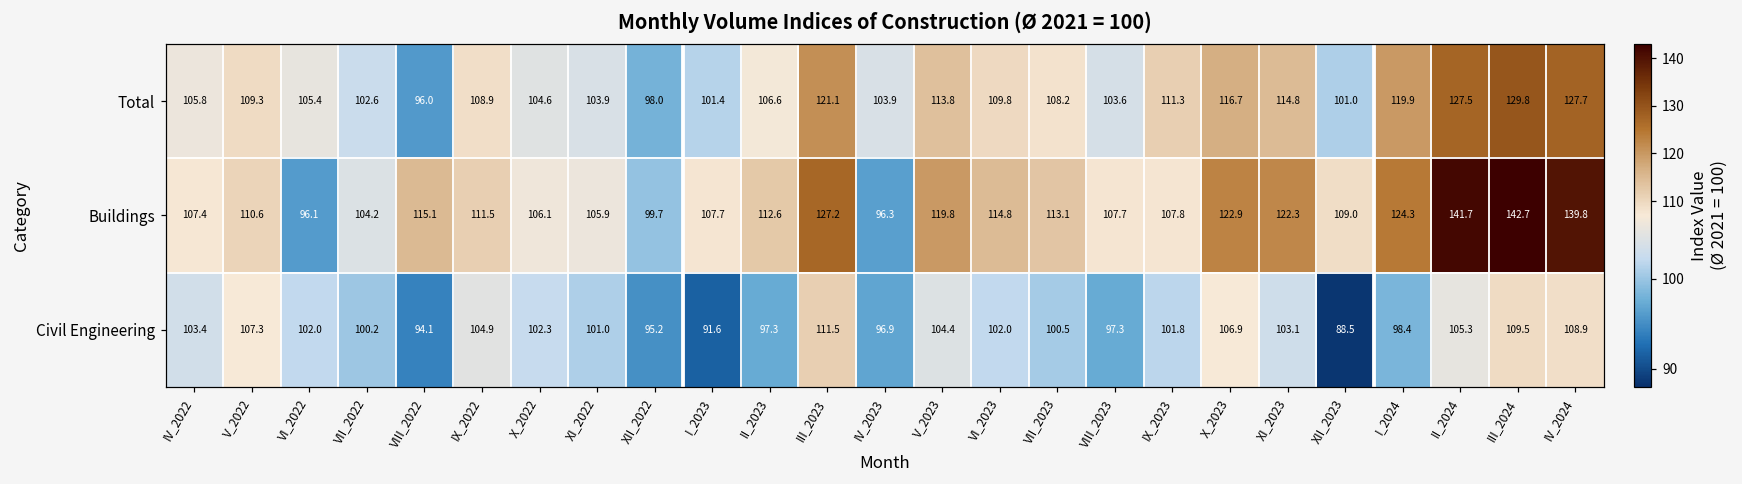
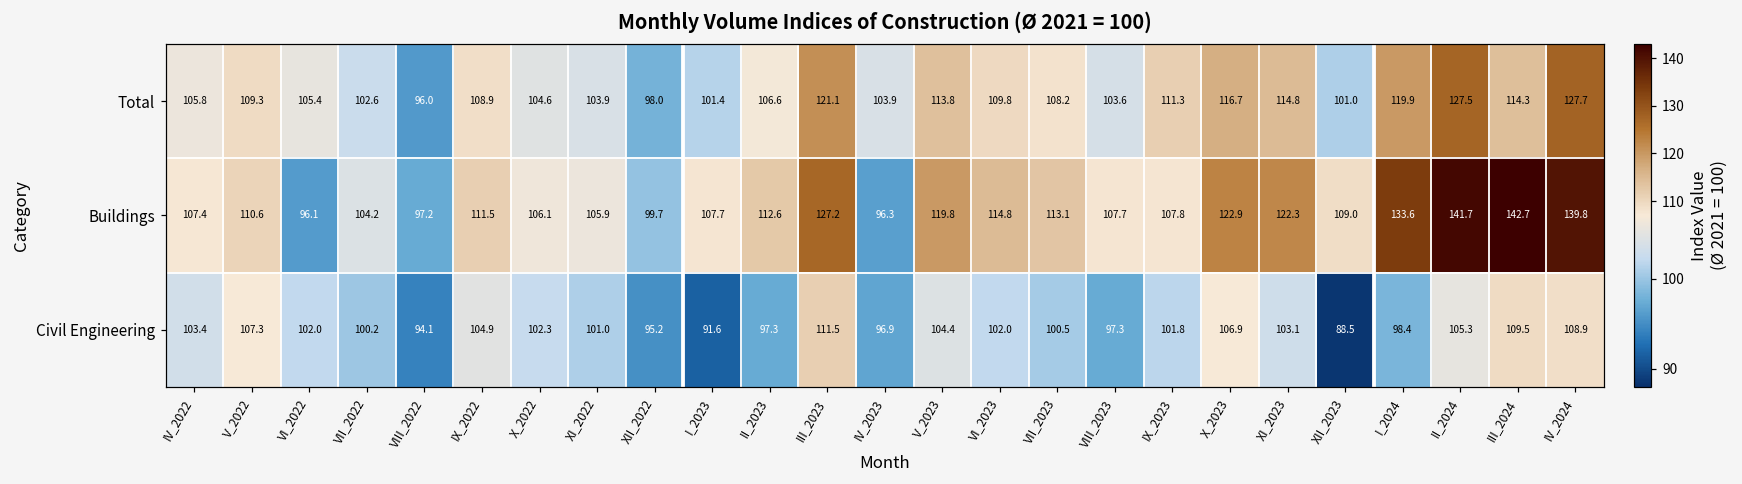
  {
    "Total": {
      "IV_2022": 105.8,
      "V_2022": 109.3,
      "VI_2022": 105.4,
      "VII_2022": 102.6,
      "VIII_2022": 96.0,
      "IX_2022": 108.9,
      "X_2022": 104.6,
      "XI_2022": 103.9,
      "XII_2022": 98.0,
      "I_2023": 101.4,
      "II_2023": 106.6,
      "III_2023": 121.1,
      "IV_2023": 103.9,
      "V_2023": 113.8,
      "VI_2023": 109.8,
      "VII_2023": 108.2,
      "VIII_2023": 103.6,
      "IX_2023": 111.3,
      "X_2023": 116.7,
      "XI_2023": 114.8,
      "XII_2023": 101.0,
      "I_2024": 119.9,
      "II_2024": 127.5,
-     "III_2024": 129.8,
+     "III_2024": 114.3,
      "IV_2024": 127.7
    },
    "Buildings": {
      "IV_2022": 107.4,
      "V_2022": 110.6,
      "VI_2022": 96.1,
      "VII_2022": 104.2,
-     "VIII_2022": 115.1,
+     "VIII_2022": 97.2,
      "IX_2022": 111.5,
      "X_2022": 106.1,
      "XI_2022": 105.9,
      "XII_2022": 99.7,
      "I_2023": 107.7,
      "II_2023": 112.6,
      "III_2023": 127.2,
      "IV_2023": 96.3,
      "V_2023": 119.8,
      "VI_2023": 114.8,
      "VII_2023": 113.1,
      "VIII_2023": 107.7,
      "IX_2023": 107.8,
      "X_2023": 122.9,
      "XI_2023": 122.3,
      "XII_2023": 109.0,
-     "I_2024": 124.3,
+     "I_2024": 133.6,
      "II_2024": 141.7,
      "III_2024": 142.7,
      "IV_2024": 139.8
    },
    "Civil Engineering": {
      "IV_2022": 103.4,
      "V_2022": 107.3,
      "VI_2022": 102.0,
      "VII_2022": 100.2,
      "VIII_2022": 94.1,
      "IX_2022": 104.9,
      "X_2022": 102.3,
      "XI_2022": 101.0,
      "XII_2022": 95.2,
      "I_2023": 91.6,
      "II_2023": 97.3,
      "III_2023": 111.5,
      "IV_2023": 96.9,
      "V_2023": 104.4,
      "VI_2023": 102.0,
      "VII_2023": 100.5,
      "VIII_2023": 97.3,
      "IX_2023": 101.8,
      "X_2023": 106.9,
      "XI_2023": 103.1,
      "XII_2023": 88.5,
      "I_2024": 98.4,
      "II_2024": 105.3,
      "III_2024": 109.5,
      "IV_2024": 108.9
    }
  }
